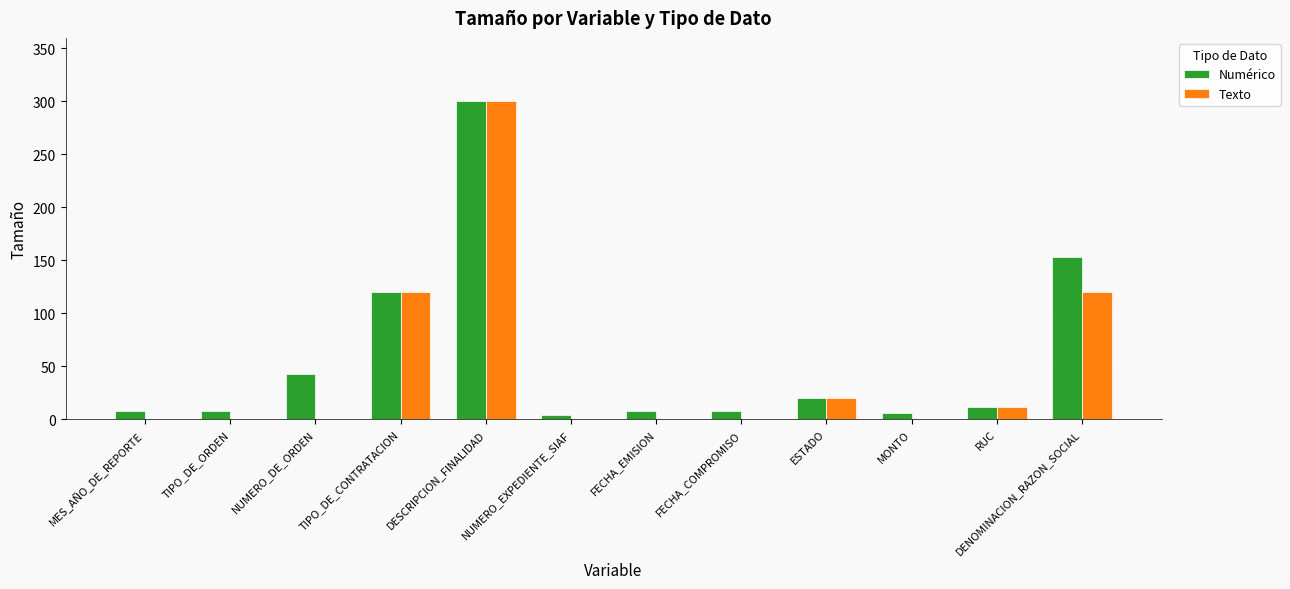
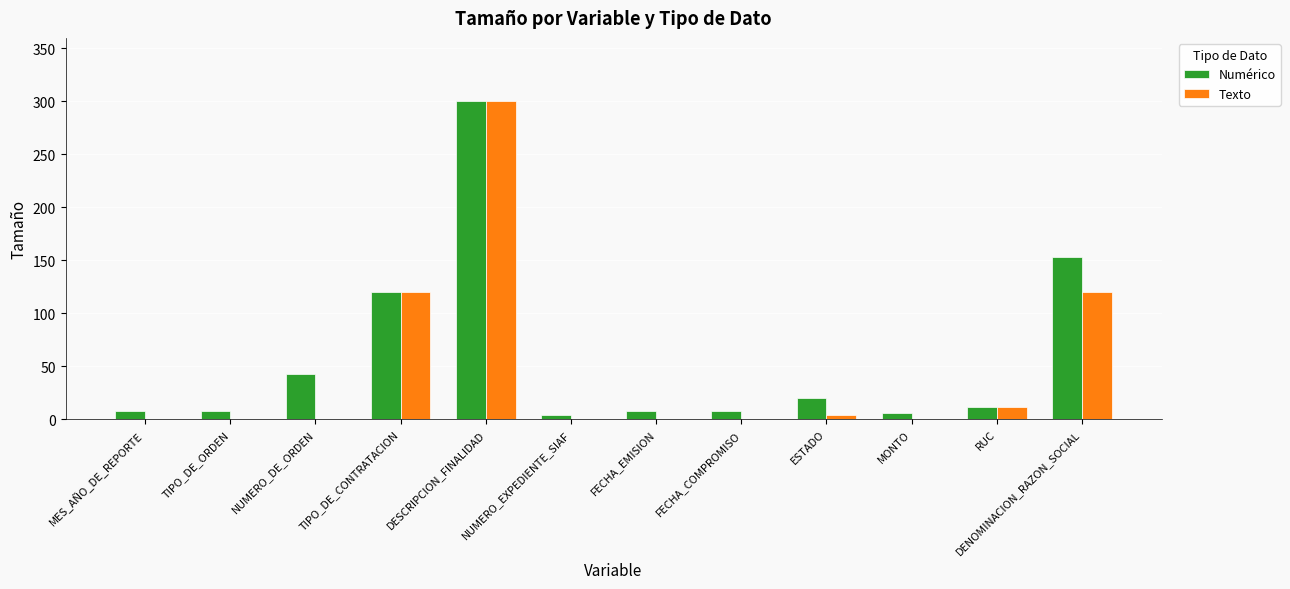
  {
    "Numérico": {
      "MES_AÑO_DE_REPORTE": 8,
      "TIPO_DE_ORDEN": 8,
      "NUMERO_DE_ORDEN": 43,
      "TIPO_DE_CONTRATACION": 120,
      "DESCRIPCION_FINALIDAD": 300,
      "NUMERO_EXPEDIENTE_SIAF": 4,
      "FECHA_EMISION": 8,
      "FECHA_COMPROMISO": 8,
      "ESTADO": 20,
      "MONTO": 6,
      "RUC": 11,
      "DENOMINACION_RAZON_SOCIAL": 153
    },
    "Texto": {
      "MES_AÑO_DE_REPORTE": 0,
      "TIPO_DE_ORDEN": 0,
      "NUMERO_DE_ORDEN": 0,
      "TIPO_DE_CONTRATACION": 120,
      "DESCRIPCION_FINALIDAD": 300,
      "NUMERO_EXPEDIENTE_SIAF": 0,
      "FECHA_EMISION": 0,
      "FECHA_COMPROMISO": 0,
-     "ESTADO": 20,
+     "ESTADO": 4,
      "MONTO": 0,
      "RUC": 11,
      "DENOMINACION_RAZON_SOCIAL": 120
    }
  }
